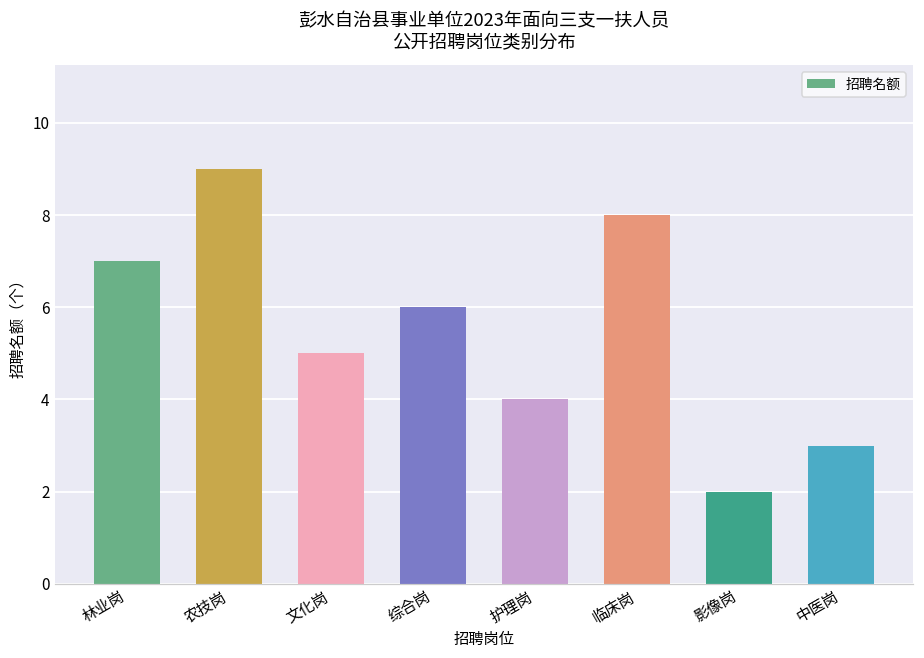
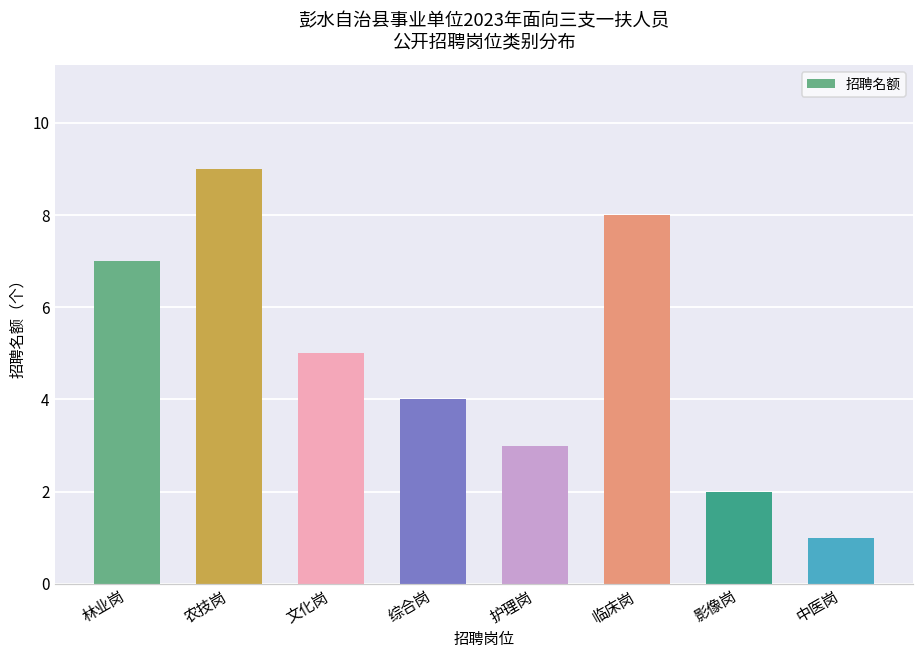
  {
    "林业岗": 7,
    "农技岗": 9,
    "文化岗": 5,
-   "综合岗": 6,
-   "护理岗": 4,
+   "综合岗": 4,
+   "护理岗": 3,
    "临床岗": 8,
    "影像岗": 2,
-   "中医岗": 3
+   "中医岗": 1
  }
